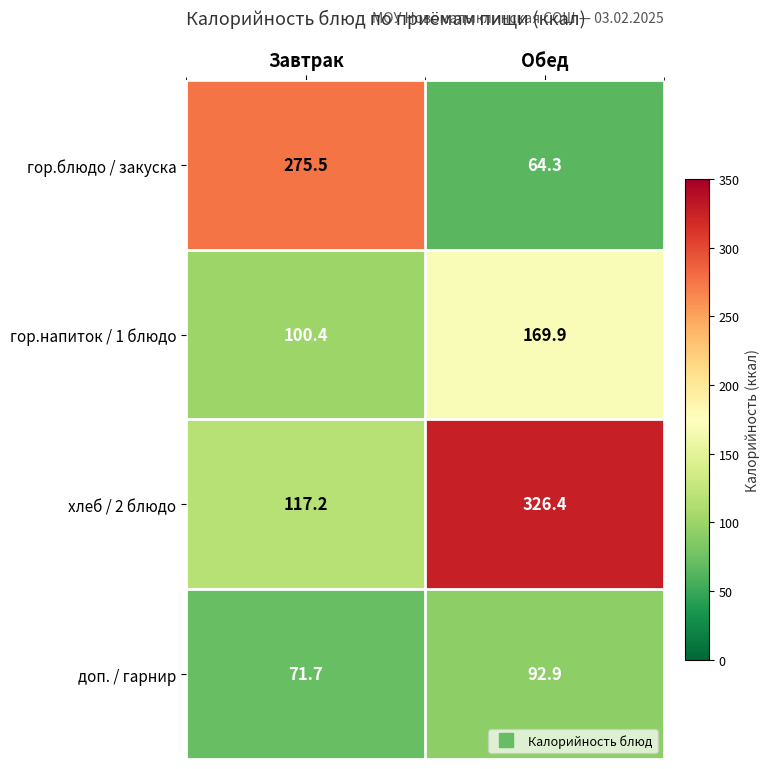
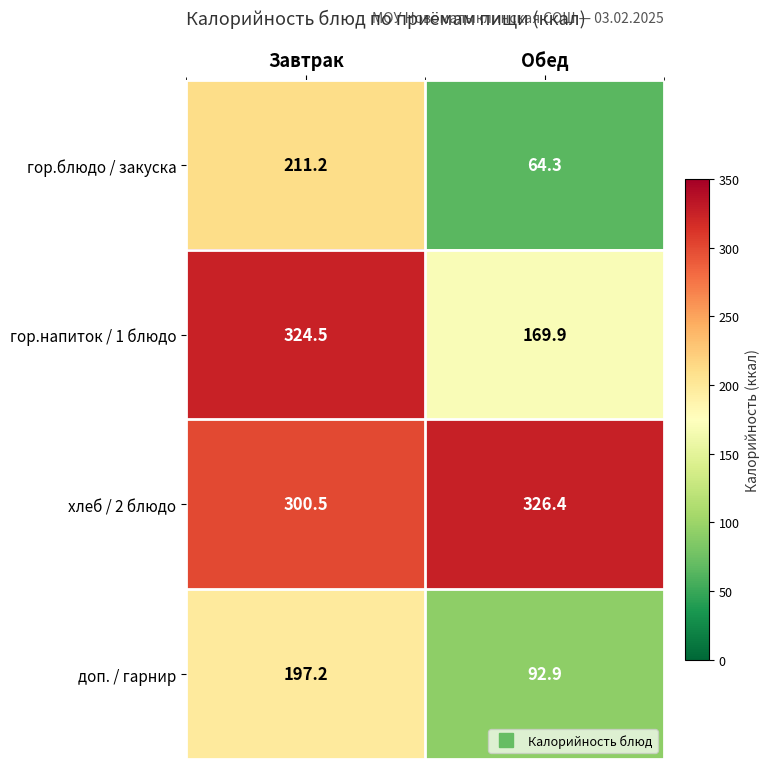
  {
    "гор.блюдо / закуска": {
-     "Завтрак": 275.5,
+     "Завтрак": 211.2,
      "Обед": 64.3
    },
    "гор.напиток / 1 блюдо": {
-     "Завтрак": 100.4,
+     "Завтрак": 324.5,
      "Обед": 169.9
    },
    "хлеб / 2 блюдо": {
-     "Завтрак": 117.2,
+     "Завтрак": 300.5,
      "Обед": 326.4
    },
    "доп. / гарнир": {
-     "Завтрак": 71.7,
+     "Завтрак": 197.2,
      "Обед": 92.9
    }
  }
